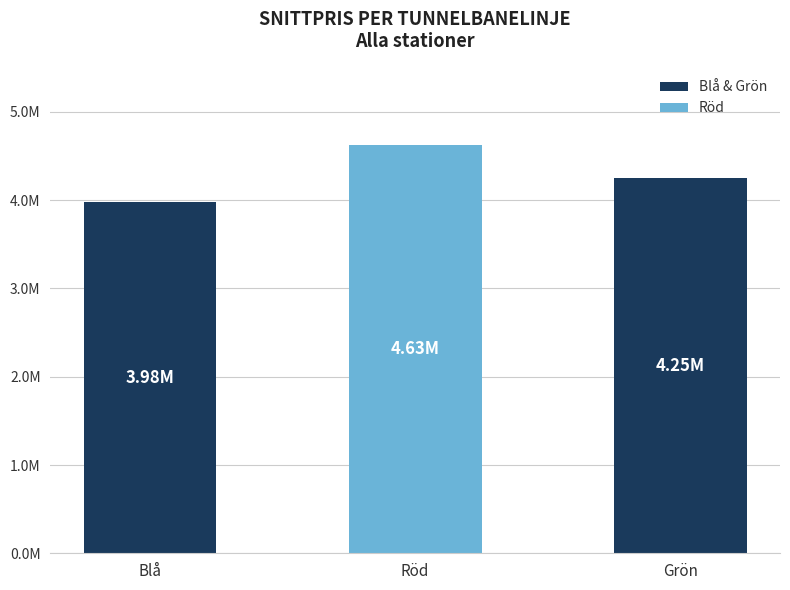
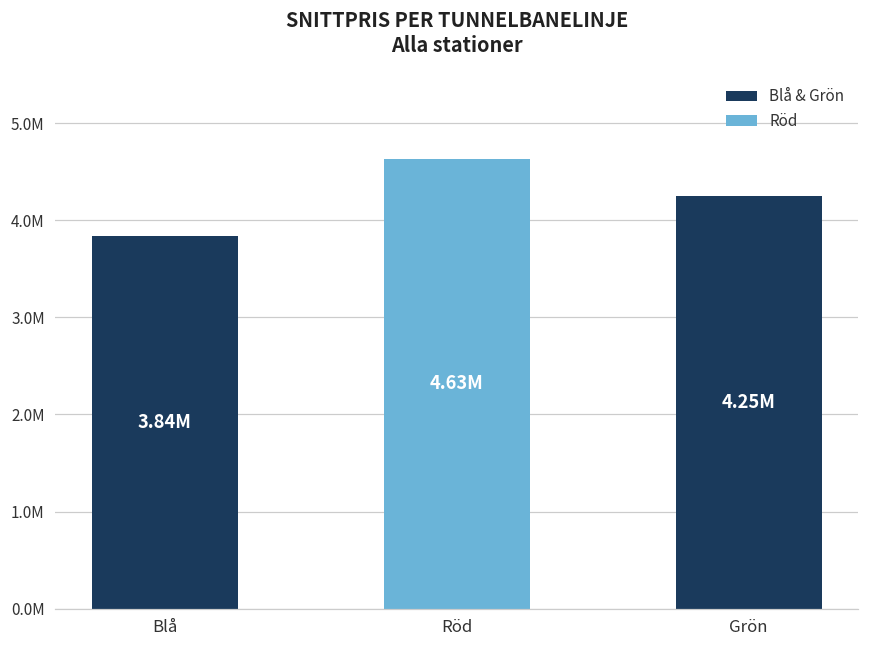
  {
-   "Blå": "3.98M",
+   "Blå": "3.84M",
    "Röd": "4.63M",
    "Grön": "4.25M"
  }
